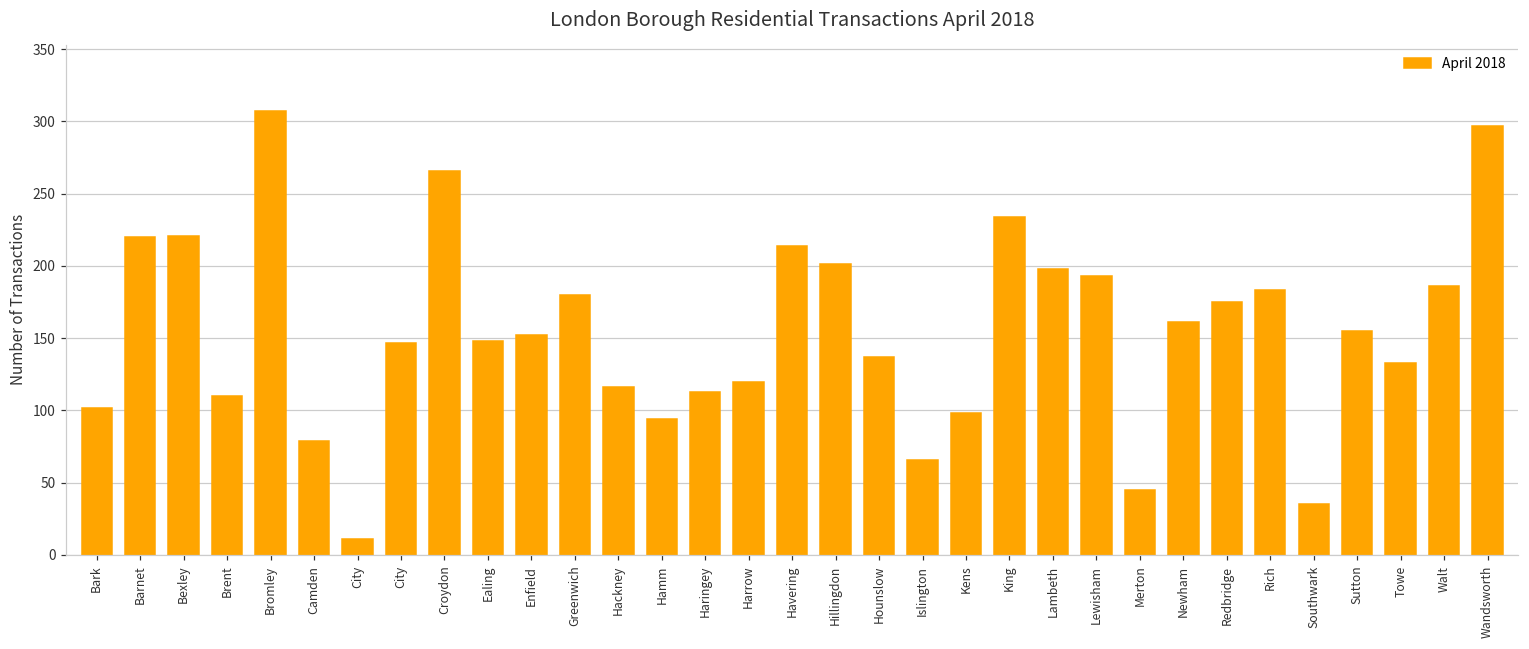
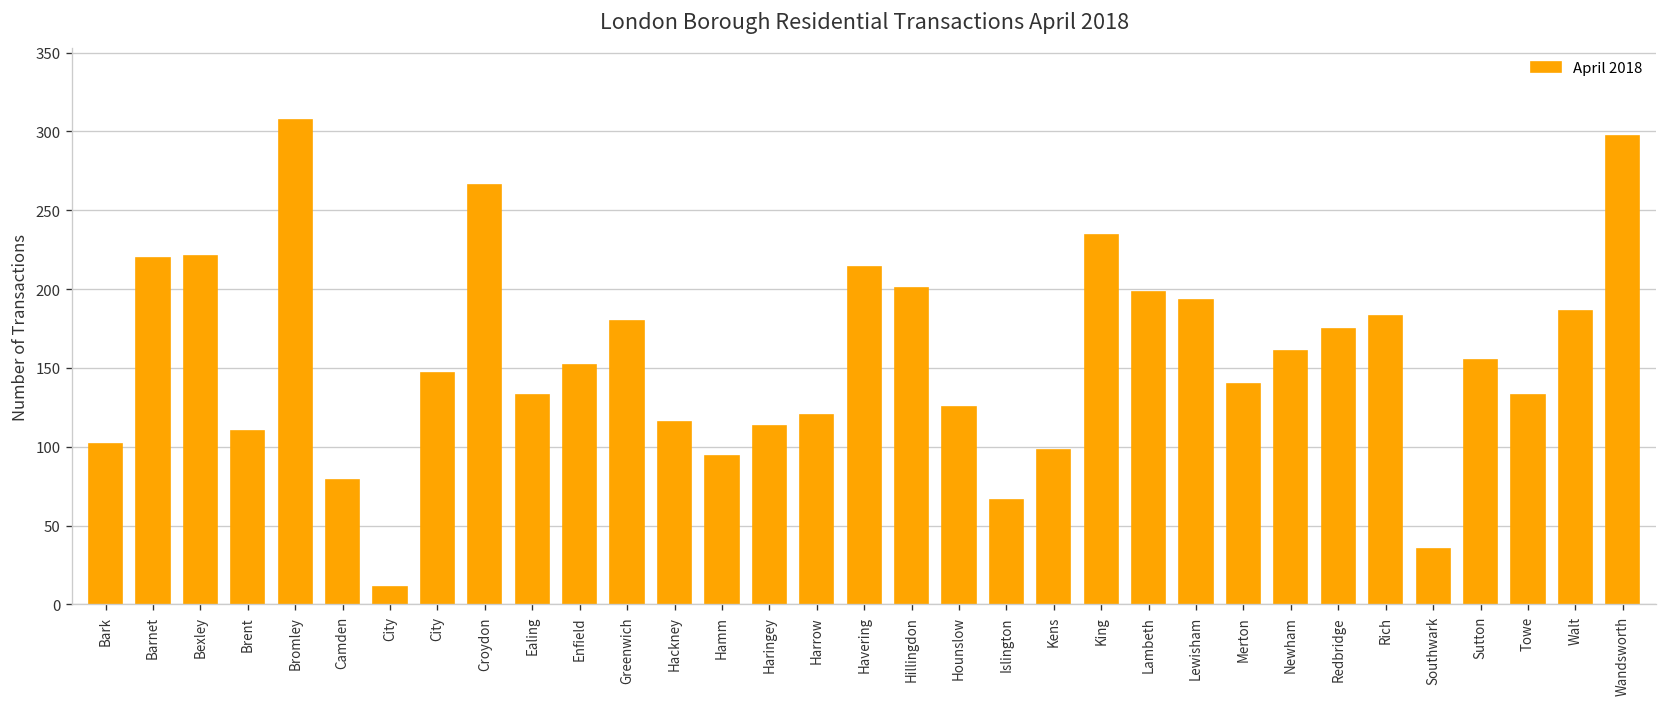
  {
    "Bark": 102,
    "Barnet": 220,
    "Bexley": 221,
    "Brent": 110,
    "Bromley": 307,
    "Camden": 79,
    "Croydon": 266,
-   "Ealing": 148,
+   "Ealing": 133,
    "Enfield": 152,
    "Greenwich": 180,
    "Hackney": 116,
    "Hamm": 94,
    "Haringey": 113,
    "Harrow": 120,
    "Havering": 214,
    "Hillingdon": 201,
-   "Hounslow": 137,
+   "Hounslow": 125,
    "Islington": 66,
    "Kens": 98,
    "King": 234,
    "Lambeth": 198,
    "Lewisham": 193,
-   "Merton": 45,
+   "Merton": 140,
    "Newham": 161,
    "Redbridge": 175,
    "Rich": 183,
    "Southwark": 35,
    "Sutton": 155,
    "Towe": 133,
    "Walt": 186,
    "Wandsworth": 297
  }
